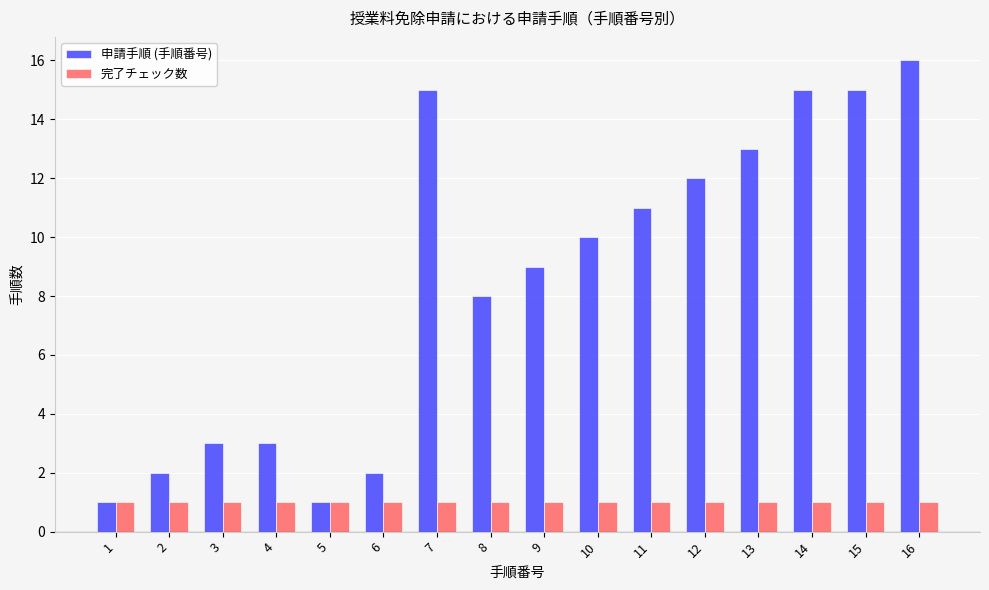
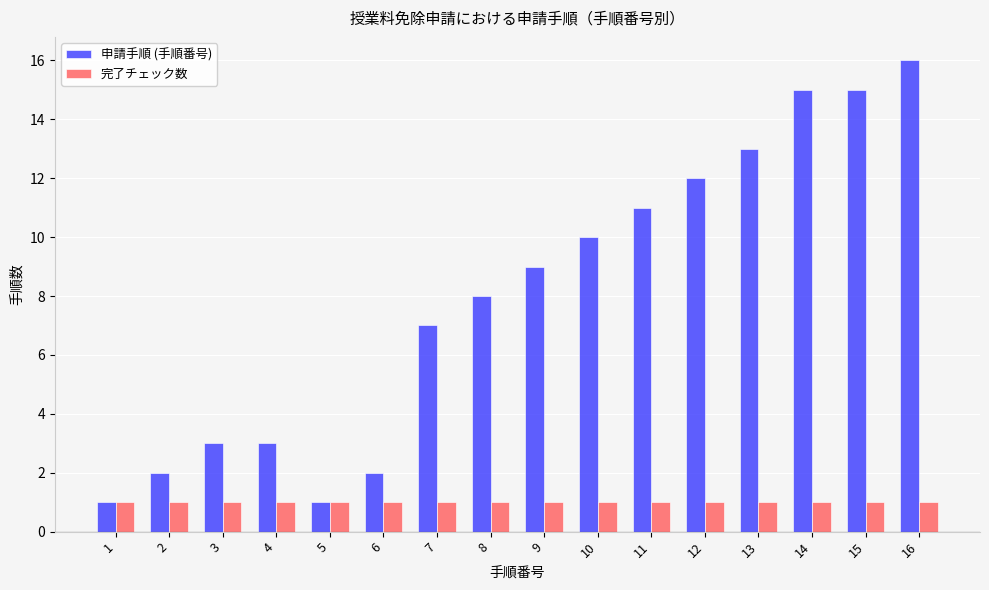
  {
    "申請手順 (手順番号)": {
      "1": 1,
      "2": 2,
      "3": 3,
      "4": 3,
      "5": 1,
      "6": 2,
-     "7": 15,
+     "7": 7,
      "8": 8,
      "9": 9,
      "10": 10,
      "11": 11,
      "12": 12,
      "13": 13,
      "14": 15,
      "15": 15,
      "16": 16
    },
    "完了チェック数": {
      "1": 1,
      "2": 1,
      "3": 1,
      "4": 1,
      "5": 1,
      "6": 1,
      "7": 1,
      "8": 1,
      "9": 1,
      "10": 1,
      "11": 1,
      "12": 1,
      "13": 1,
      "14": 1,
      "15": 1,
      "16": 1
    }
  }
